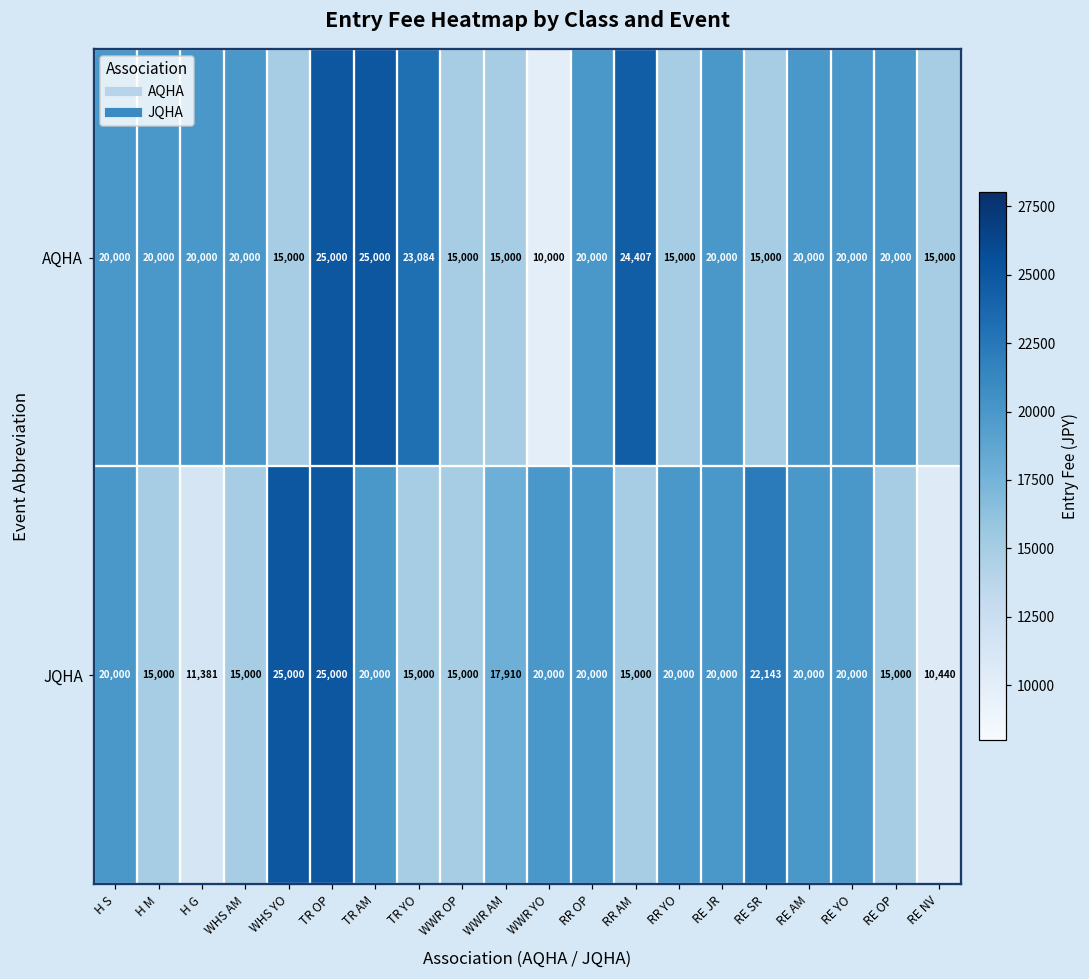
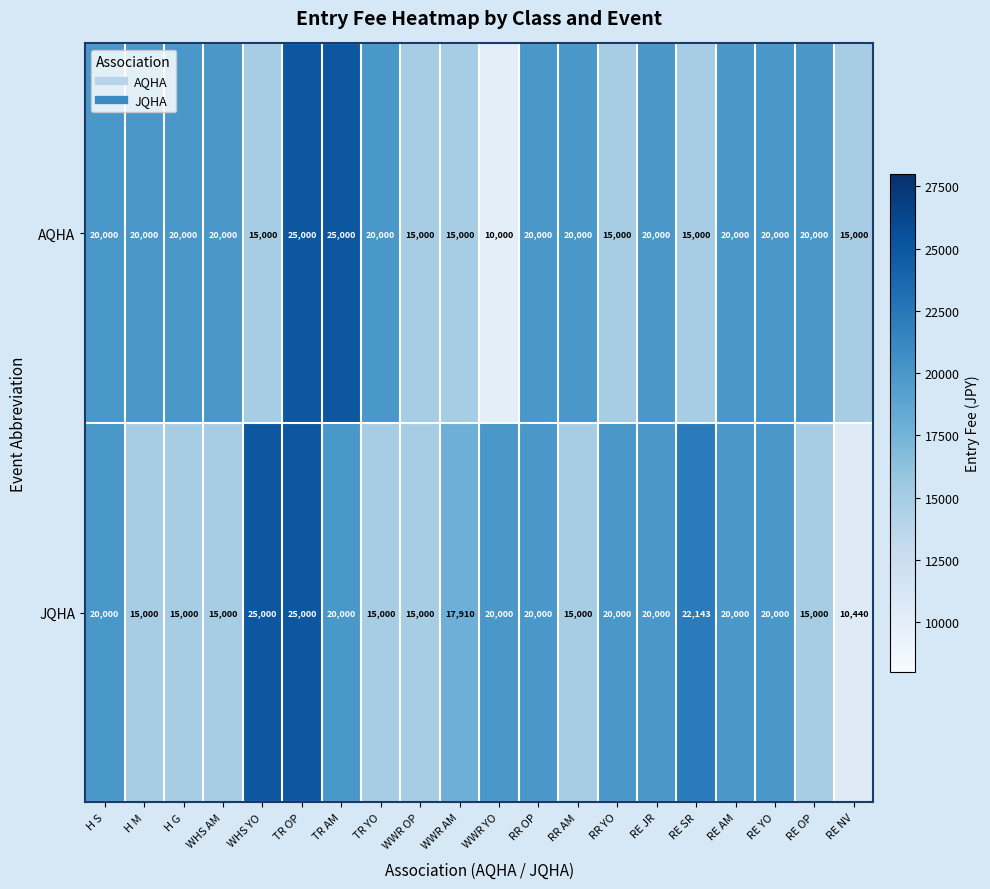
  {
    "AQHA": {
      "H S": "20,000",
      "H M": "20,000",
      "H G": "20,000",
      "WHS AM": "20,000",
      "WHS YO": "15,000",
      "TR OP": "25,000",
      "TR AM": "25,000",
-     "TR YO": "23,084",
+     "TR YO": "20,000",
      "WWR OP": "15,000",
      "WWR AM": "15,000",
      "WWR YO": "10,000",
      "RR OP": "20,000",
-     "RR AM": "24,407",
+     "RR AM": "20,000",
      "RR YO": "15,000",
      "RE JR": "20,000",
      "RE SR": "15,000",
      "RE AM": "20,000",
      "RE YO": "20,000",
      "RE OP": "20,000",
      "RE NV": "15,000"
    },
    "JQHA": {
      "H S": "20,000",
      "H M": "15,000",
-     "H G": "11,381",
+     "H G": "15,000",
      "WHS AM": "15,000",
      "WHS YO": "25,000",
      "TR OP": "25,000",
      "TR AM": "20,000",
      "TR YO": "15,000",
      "WWR OP": "15,000",
      "WWR AM": "17,910",
      "WWR YO": "20,000",
      "RR OP": "20,000",
      "RR AM": "15,000",
      "RR YO": "20,000",
      "RE JR": "20,000",
      "RE SR": "22,143",
      "RE AM": "20,000",
      "RE YO": "20,000",
      "RE OP": "15,000",
      "RE NV": "10,440"
    }
  }
